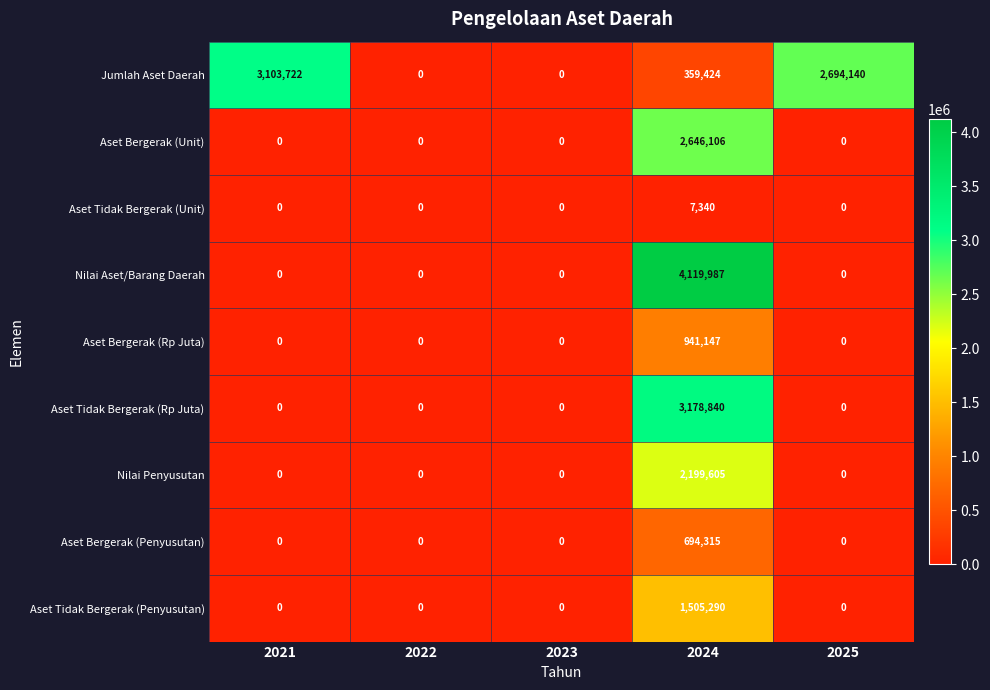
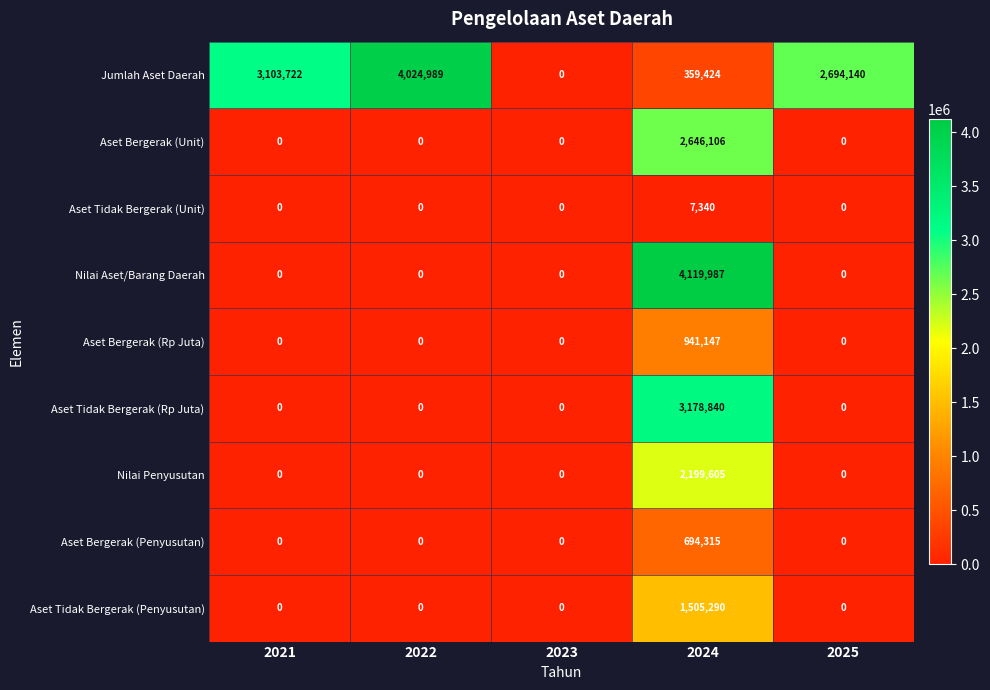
  {
    "Jumlah Aset Daerah": {
      "2021": "3,103,722",
-     "2022": "0",
+     "2022": "4,024,989",
      "2023": "0",
      "2024": "359,424",
      "2025": "2,694,140"
    },
    "Aset Bergerak (Unit)": {
      "2021": "0",
      "2022": "0",
      "2023": "0",
      "2024": "2,646,106",
      "2025": "0"
    },
    "Aset Tidak Bergerak (Unit)": {
      "2021": "0",
      "2022": "0",
      "2023": "0",
      "2024": "7,340",
      "2025": "0"
    },
    "Nilai Aset/Barang Daerah": {
      "2021": "0",
      "2022": "0",
      "2023": "0",
      "2024": "4,119,987",
      "2025": "0"
    },
    "Aset Bergerak (Rp Juta)": {
      "2021": "0",
      "2022": "0",
      "2023": "0",
      "2024": "941,147",
      "2025": "0"
    },
    "Aset Tidak Bergerak (Rp Juta)": {
      "2021": "0",
      "2022": "0",
      "2023": "0",
      "2024": "3,178,840",
      "2025": "0"
    },
    "Nilai Penyusutan": {
      "2021": "0",
      "2022": "0",
      "2023": "0",
      "2024": "2,199,605",
      "2025": "0"
    },
    "Aset Bergerak (Penyusutan)": {
      "2021": "0",
      "2022": "0",
      "2023": "0",
      "2024": "694,315",
      "2025": "0"
    },
    "Aset Tidak Bergerak (Penyusutan)": {
      "2021": "0",
      "2022": "0",
      "2023": "0",
      "2024": "1,505,290",
      "2025": "0"
    }
  }
